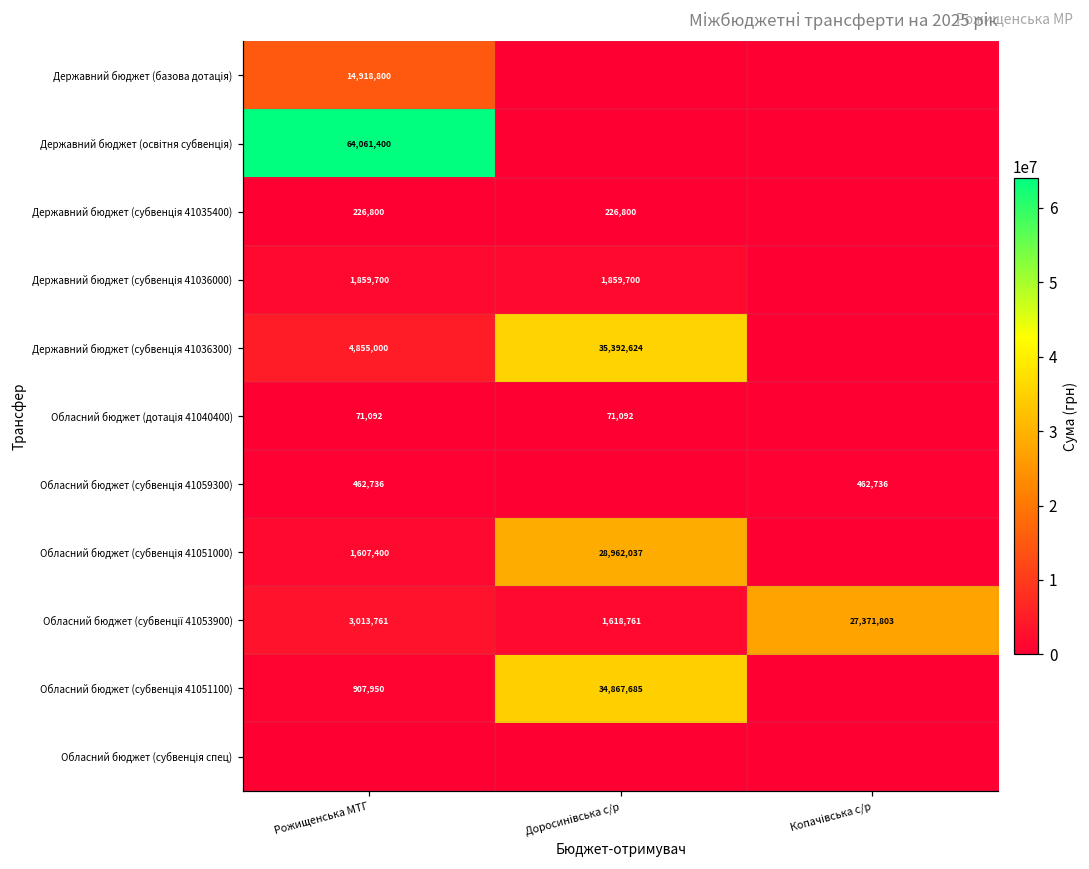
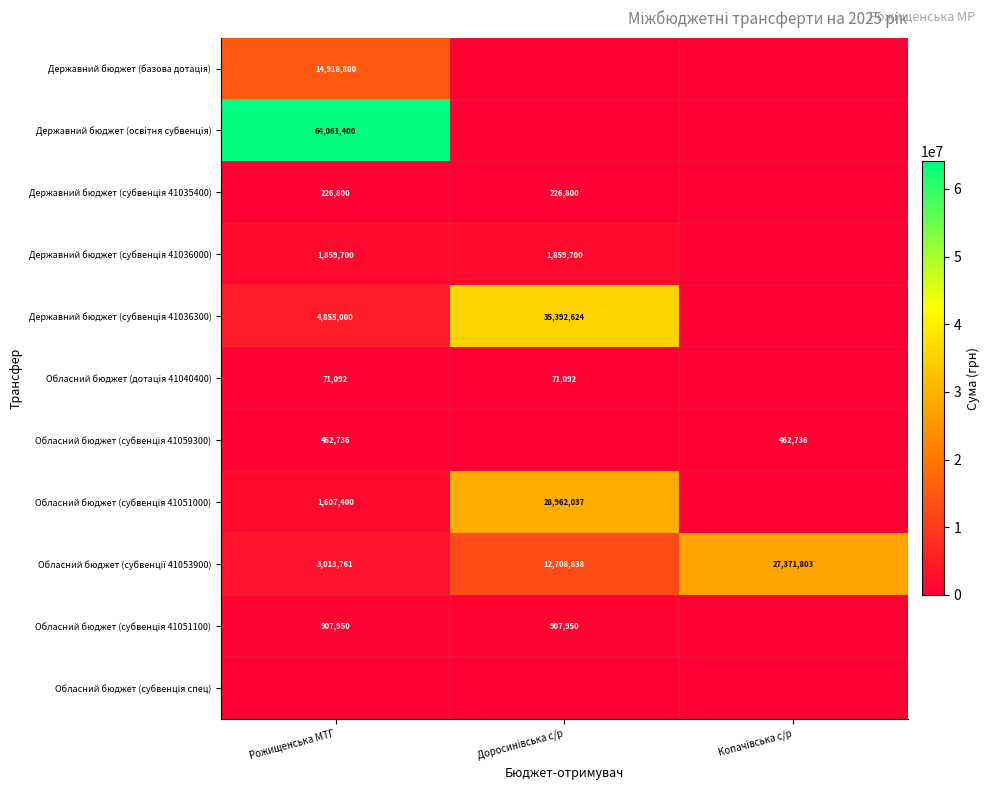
  {
    "Державний бюджет (базова дотація)": {
      "Рожищенська МТГ": "14,918,800"
    },
    "Державний бюджет (освітня субвенція)": {
      "Рожищенська МТГ": "64,061,400"
    },
    "Державний бюджет (субвенція 41035400)": {
      "Рожищенська МТГ": "226,800",
      "Доросинівська с/р": "226,800"
    },
    "Державний бюджет (субвенція 41036000)": {
      "Рожищенська МТГ": "1,859,700",
      "Доросинівська с/р": "1,859,700"
    },
    "Державний бюджет (субвенція 41036300)": {
      "Рожищенська МТГ": "4,855,000",
      "Доросинівська с/р": "35,392,624"
    },
    "Обласний бюджет (дотація 41040400)": {
      "Рожищенська МТГ": "71,092",
      "Доросинівська с/р": "71,092"
    },
    "Обласний бюджет (субвенція 41059300)": {
      "Рожищенська МТГ": "462,736",
      "Копачівська с/р": "462,736"
    },
    "Обласний бюджет (субвенція 41051000)": {
      "Рожищенська МТГ": "1,607,400",
      "Доросинівська с/р": "28,962,037"
    },
    "Обласний бюджет (субвенції 41053900)": {
      "Рожищенська МТГ": "3,013,761",
-     "Доросинівська с/р": "1,618,761",
+     "Доросинівська с/р": "12,708,838",
      "Копачівська с/р": "27,371,803"
    },
    "Обласний бюджет (субвенція 41051100)": {
      "Рожищенська МТГ": "907,950",
-     "Доросинівська с/р": "34,867,685"
+     "Доросинівська с/р": "907,950"
    }
  }
